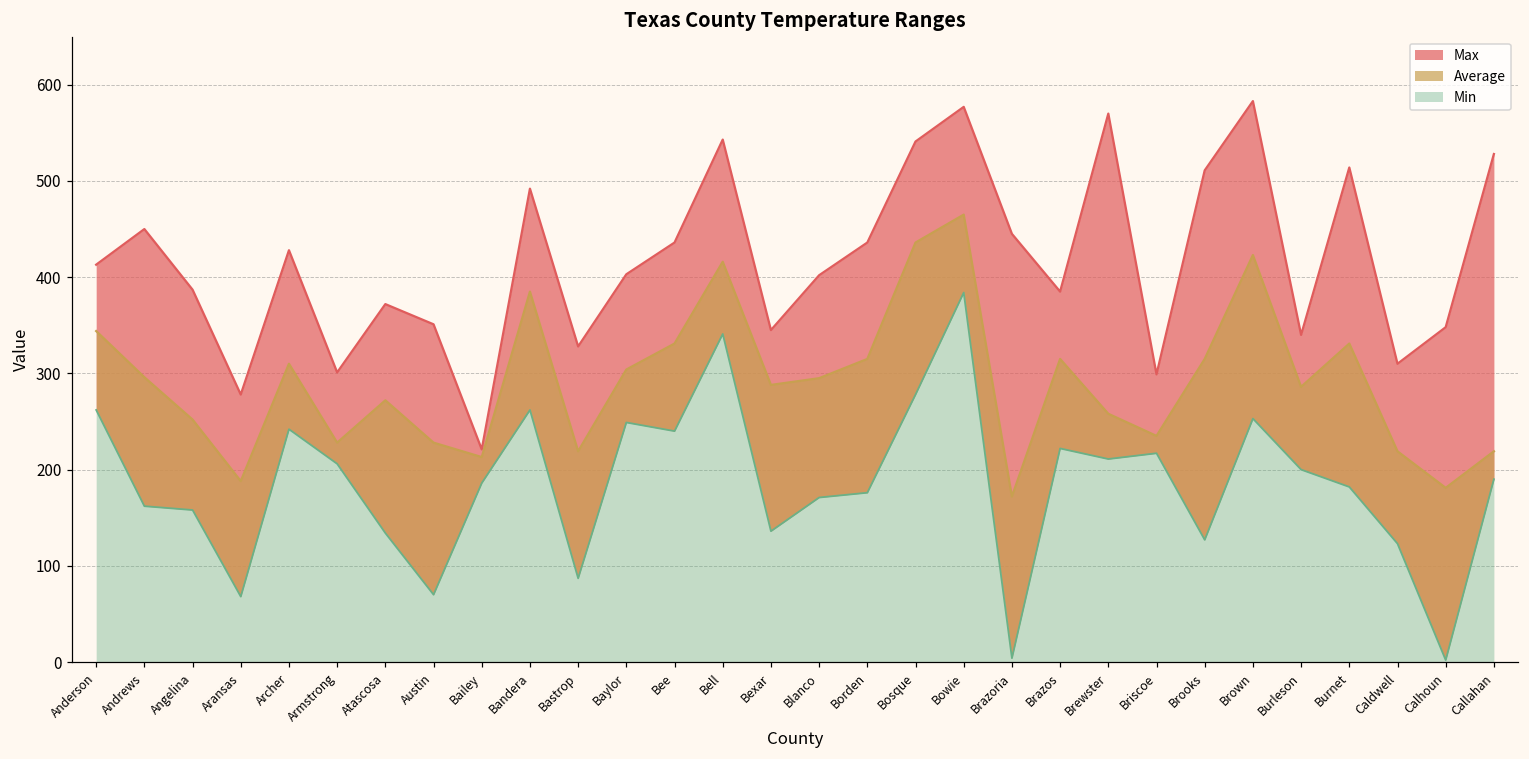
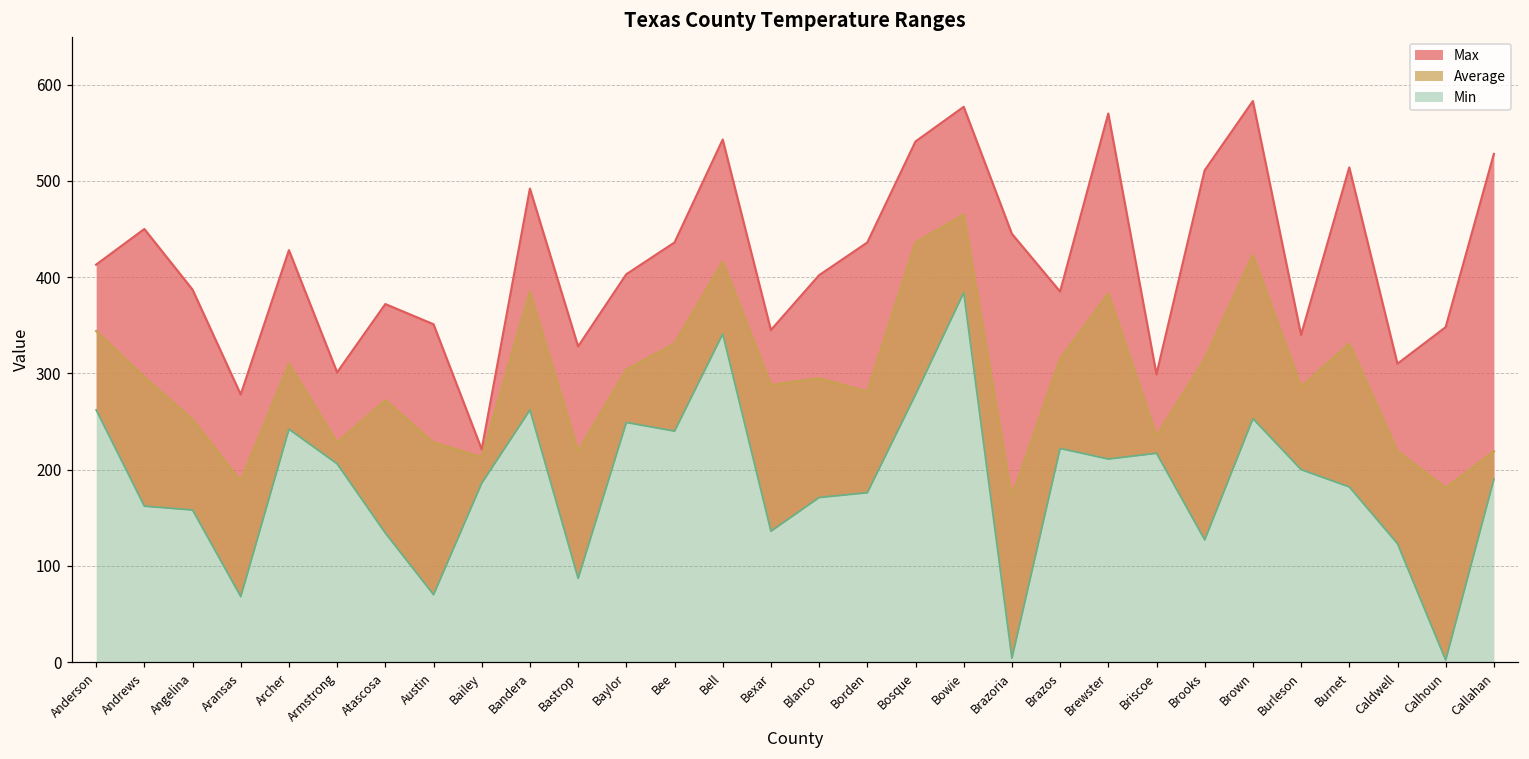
  {
    "Max": {
      "Anderson": 410,
      "Andrews": 450,
      "Angelina": 390,
      "Aransas": 280,
      "Archer": 430,
      "Armstrong": 300,
      "Atascosa": 370,
      "Austin": 350,
      "Bailey": 220,
      "Bandera": 490,
      "Bastrop": 330,
      "Baylor": 400,
      "Bee": 440,
      "Bell": 540,
      "Bexar": 350,
      "Blanco": 400,
      "Borden": 440,
      "Bosque": 540,
      "Bowie": 580,
      "Brazoria": 450,
      "Brazos": 390,
      "Brewster": 570,
      "Briscoe": 300,
      "Brooks": 510,
      "Brown": 580,
      "Burleson": 340,
      "Burnet": 510,
      "Caldwell": 310,
      "Calhoun": 350,
      "Callahan": 530
    },
    "Average": {
      "Anderson": 340,
      "Andrews": 300,
      "Angelina": 250,
      "Aransas": 190,
      "Archer": 310,
      "Armstrong": 230,
      "Atascosa": 270,
      "Austin": 230,
      "Bailey": 210,
      "Bandera": 390,
      "Bastrop": 220,
      "Baylor": 300,
      "Bee": 330,
      "Bell": 420,
      "Bexar": 290,
      "Blanco": 300,
-     "Borden": 320,
+     "Borden": 280,
      "Bosque": 440,
      "Bowie": 470,
      "Brazoria": 170,
      "Brazos": 320,
-     "Brewster": 260,
+     "Brewster": 380,
      "Briscoe": 240,
      "Brooks": 320,
      "Brown": 420,
      "Burleson": 290,
      "Burnet": 330,
      "Caldwell": 220,
      "Calhoun": 180,
      "Callahan": 220
    },
    "Min": {
      "Anderson": 260,
      "Andrews": 160,
      "Angelina": 160,
      "Aransas": 70,
      "Archer": 240,
      "Armstrong": 210,
      "Atascosa": 130,
      "Austin": 70,
      "Bailey": 190,
      "Bandera": 260,
      "Bastrop": 90,
      "Baylor": 250,
      "Bee": 240,
      "Bell": 340,
      "Bexar": 140,
      "Blanco": 170,
      "Borden": 180,
      "Bosque": 280,
      "Bowie": 380,
      "Brazoria": 0,
      "Brazos": 220,
      "Brewster": 210,
      "Briscoe": 220,
      "Brooks": 130,
      "Brown": 250,
      "Burleson": 200,
      "Burnet": 180,
      "Caldwell": 120,
      "Calhoun": 0,
      "Callahan": 190
    }
  }
